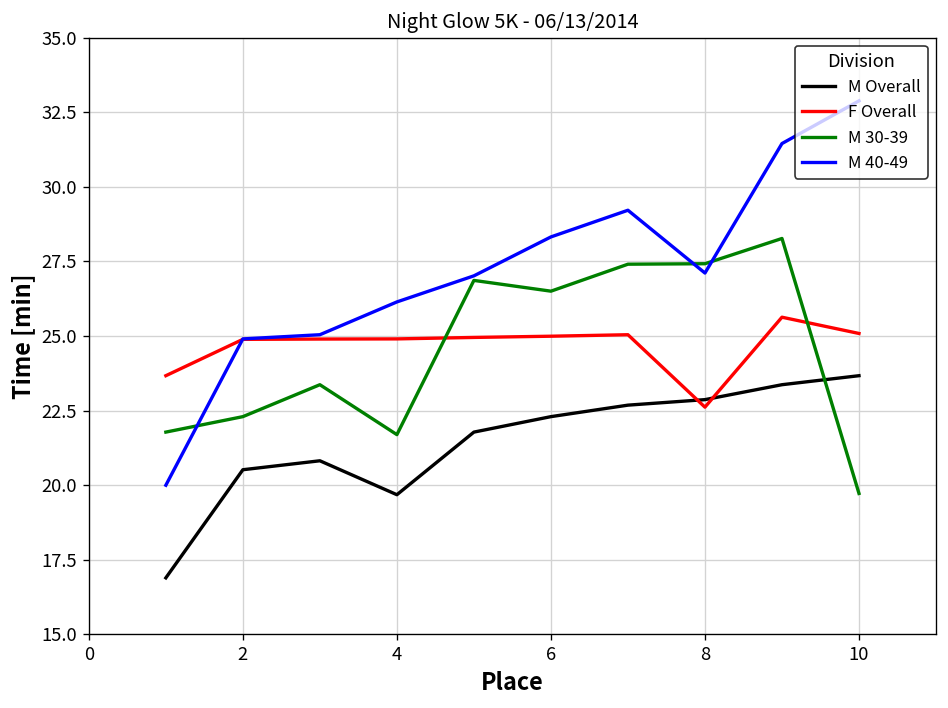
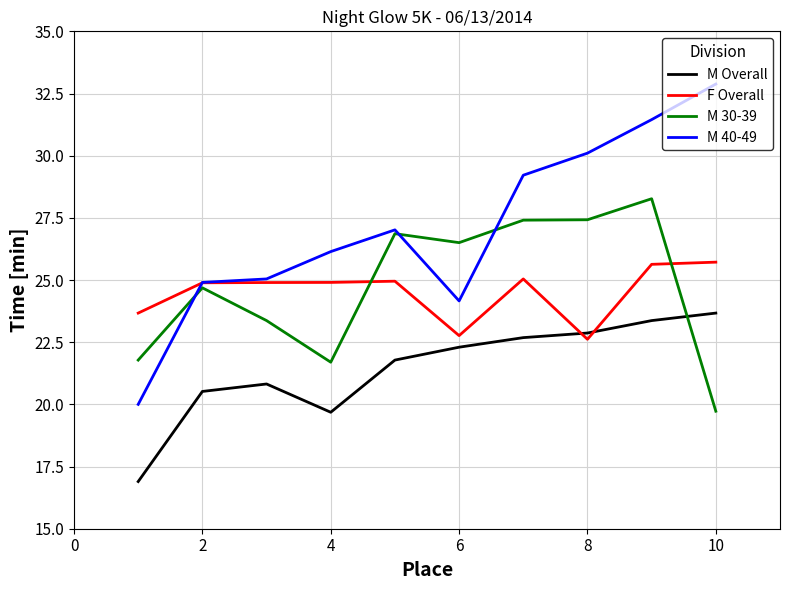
  {
    "M Overall": {
      "2": 20.5,
      "4": 19.7,
      "6": 22.3,
      "8": 22.9,
      "10": 23.7
    },
    "F Overall": {
      "4": 24.9,
-     "6": 25.0,
+     "6": 22.8,
      "8": 22.6,
-     "10": 25.1
+     "10": 25.7
    },
    "M 30-39": {
-     "2": 22.3,
+     "2": 24.7,
      "4": 21.7,
      "6": 26.5,
      "8": 27.4,
      "10": 19.7
    },
    "M 40-49": {
      "4": 26.1,
-     "6": 28.3,
-     "8": 27.1
+     "6": 24.2,
+     "8": 30.1
    }
  }
